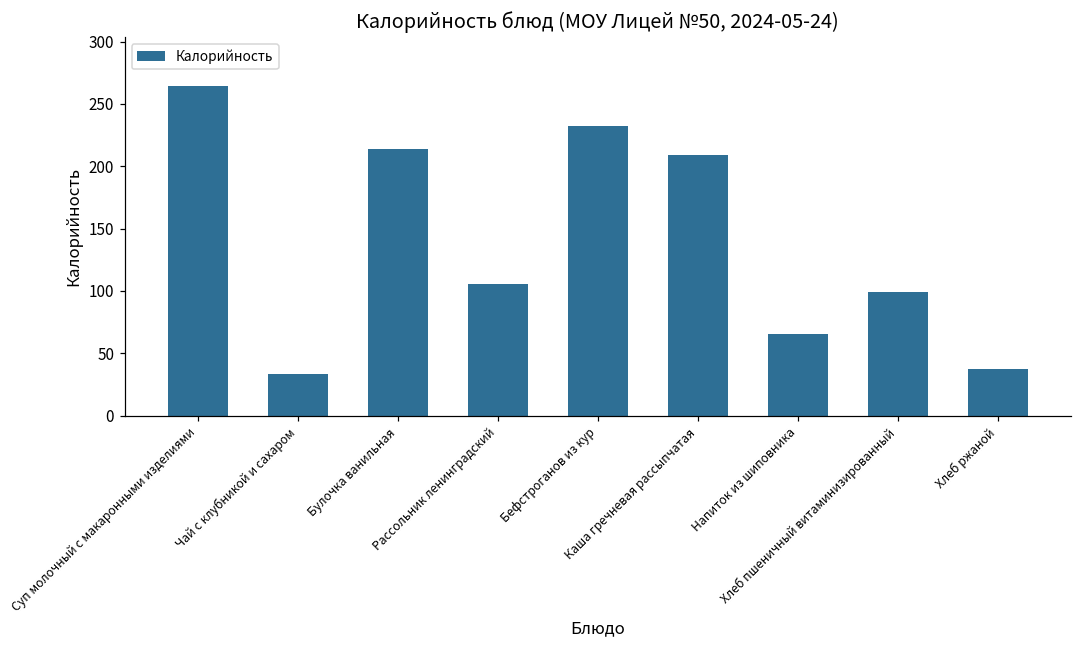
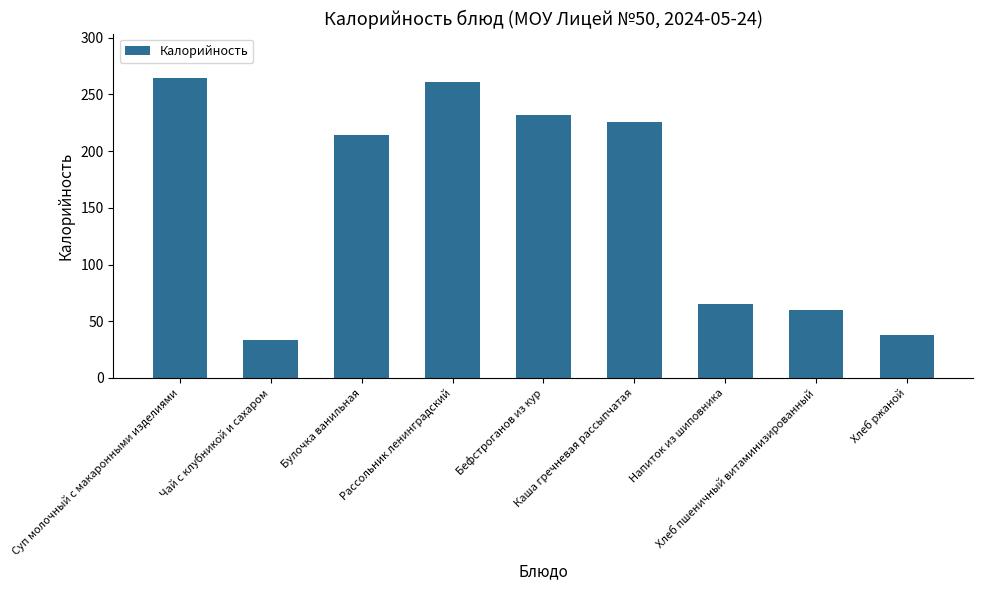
  {
    "Суп молочный с макаронными изделиями": 264,
    "Чай с клубникой и сахаром": 33,
    "Булочка ванильная": 214,
-   "Рассольник ленинградский": 105,
+   "Рассольник ленинградский": 261,
    "Бефстроганов из кур": 232,
-   "Каша гречневая рассыпчатая": 209,
+   "Каша гречневая рассыпчатая": 226,
    "Напиток из шиповника": 66,
-   "Хлеб пшеничный витаминизированный": 99,
+   "Хлеб пшеничный витаминизированный": 60,
    "Хлеб ржаной": 38
  }
